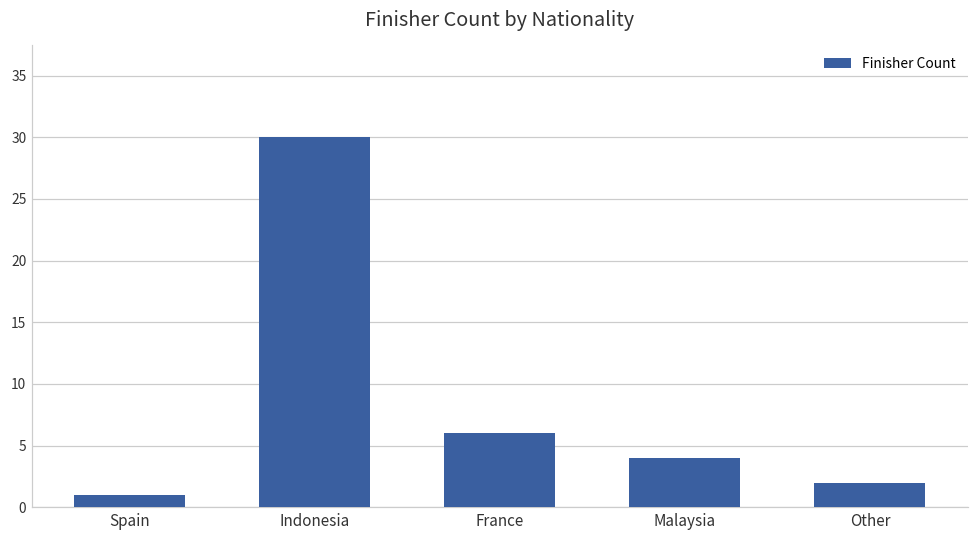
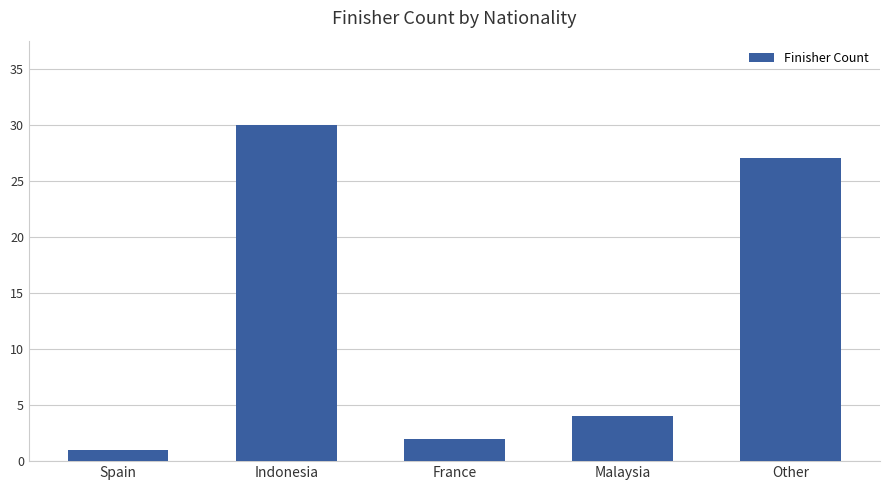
  {
    "Spain": 1,
    "Indonesia": 30,
-   "France": 6,
+   "France": 2,
    "Malaysia": 4,
-   "Other": 2
+   "Other": 27
  }
